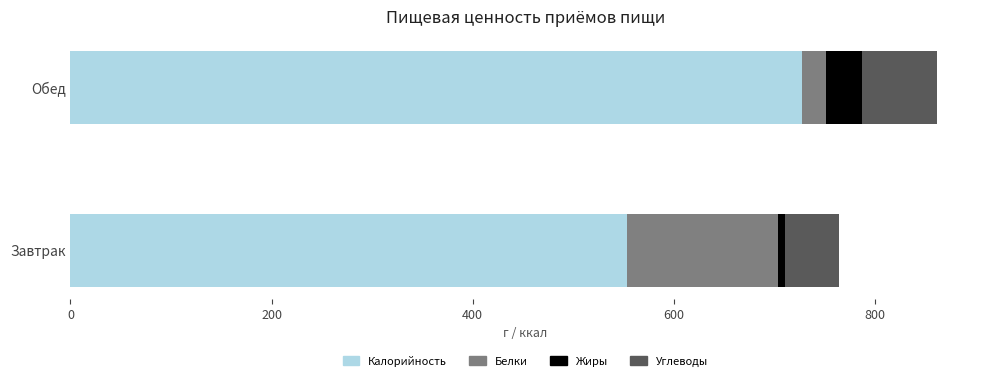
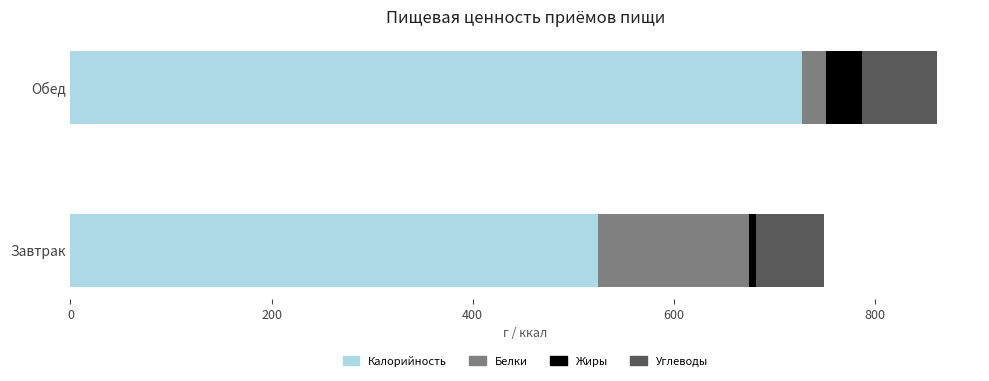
  {
    "Калорийность": {
      "Обед": 728,
-     "Завтрак": 554
+     "Завтрак": 525
    },
    "Белки": {
      "Обед": 25,
      "Завтрак": 150
    },
    "Жиры": {
      "Обед": 36,
      "Завтрак": 7
    },
    "Углеводы": {
      "Обед": 74,
-     "Завтрак": 54
+     "Завтрак": 68
    }
  }
